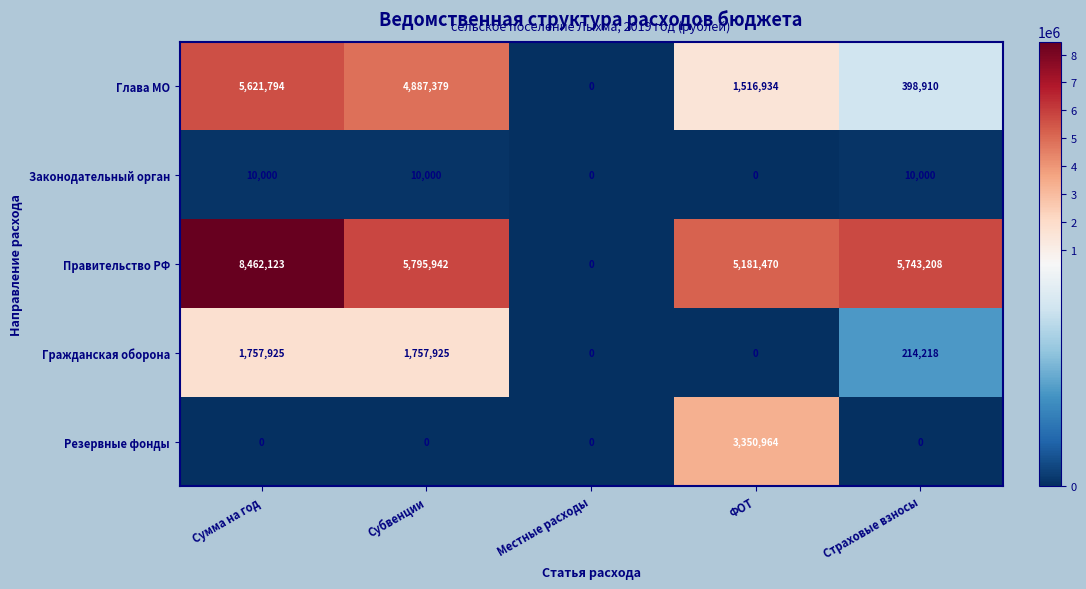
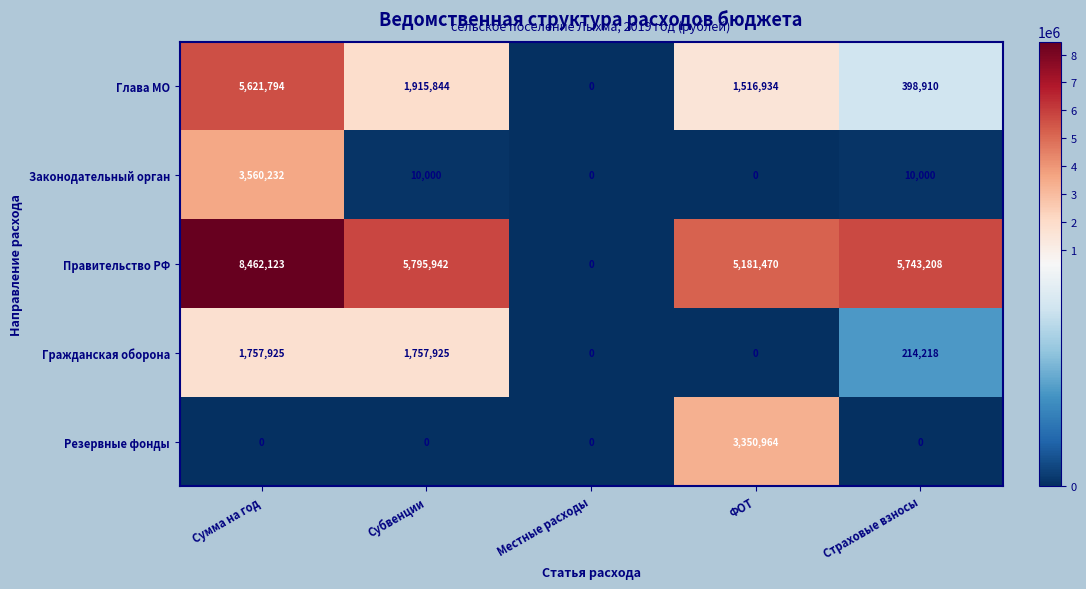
  {
    "Глава МО": {
      "Сумма на год": "5,621,794",
-     "Субвенции": "4,887,379",
+     "Субвенции": "1,915,844",
      "Местные расходы": "0",
      "ФОТ": "1,516,934",
      "Страховые взносы": "398,910"
    },
    "Законодательный орган": {
-     "Сумма на год": "10,000",
+     "Сумма на год": "3,560,232",
      "Субвенции": "10,000",
      "Местные расходы": "0",
      "ФОТ": "0",
      "Страховые взносы": "10,000"
    },
    "Правительство РФ": {
      "Сумма на год": "8,462,123",
      "Субвенции": "5,795,942",
      "Местные расходы": "0",
      "ФОТ": "5,181,470",
      "Страховые взносы": "5,743,208"
    },
    "Гражданская оборона": {
      "Сумма на год": "1,757,925",
      "Субвенции": "1,757,925",
      "Местные расходы": "0",
      "ФОТ": "0",
      "Страховые взносы": "214,218"
    },
    "Резервные фонды": {
      "Субвенции": "0",
      "Местные расходы": "0",
      "ФОТ": "3,350,964",
      "Страховые взносы": "0"
    }
  }
